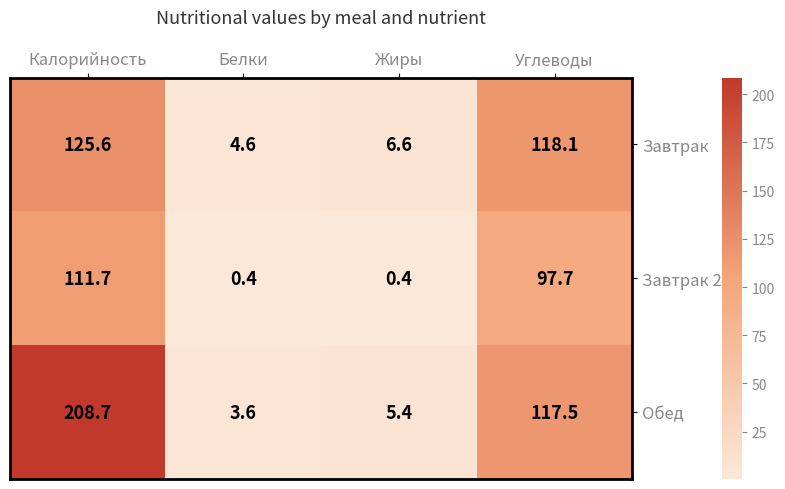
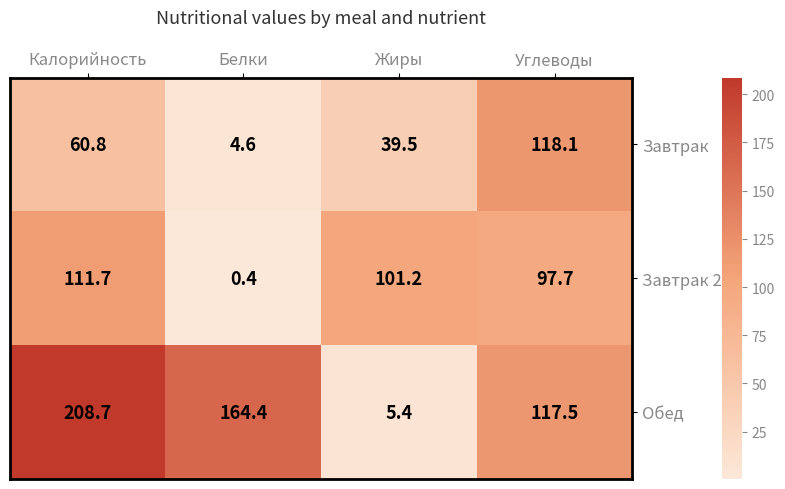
  {
    "Завтрак": {
-     "Калорийность": 125.6,
+     "Калорийность": 60.8,
      "Белки": 4.6,
-     "Жиры": 6.6,
+     "Жиры": 39.5,
      "Углеводы": 118.1
    },
    "Завтрак 2": {
      "Калорийность": 111.7,
      "Белки": 0.4,
-     "Жиры": 0.4,
+     "Жиры": 101.2,
      "Углеводы": 97.7
    },
    "Обед": {
      "Калорийность": 208.7,
-     "Белки": 3.6,
+     "Белки": 164.4,
      "Жиры": 5.4,
      "Углеводы": 117.5
    }
  }
